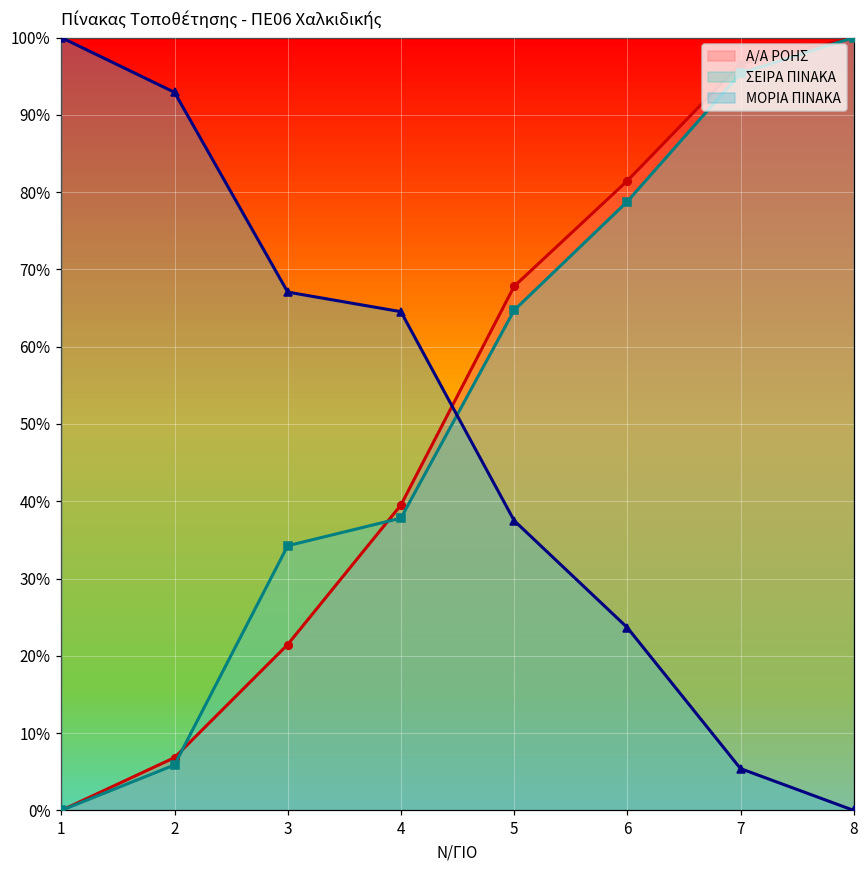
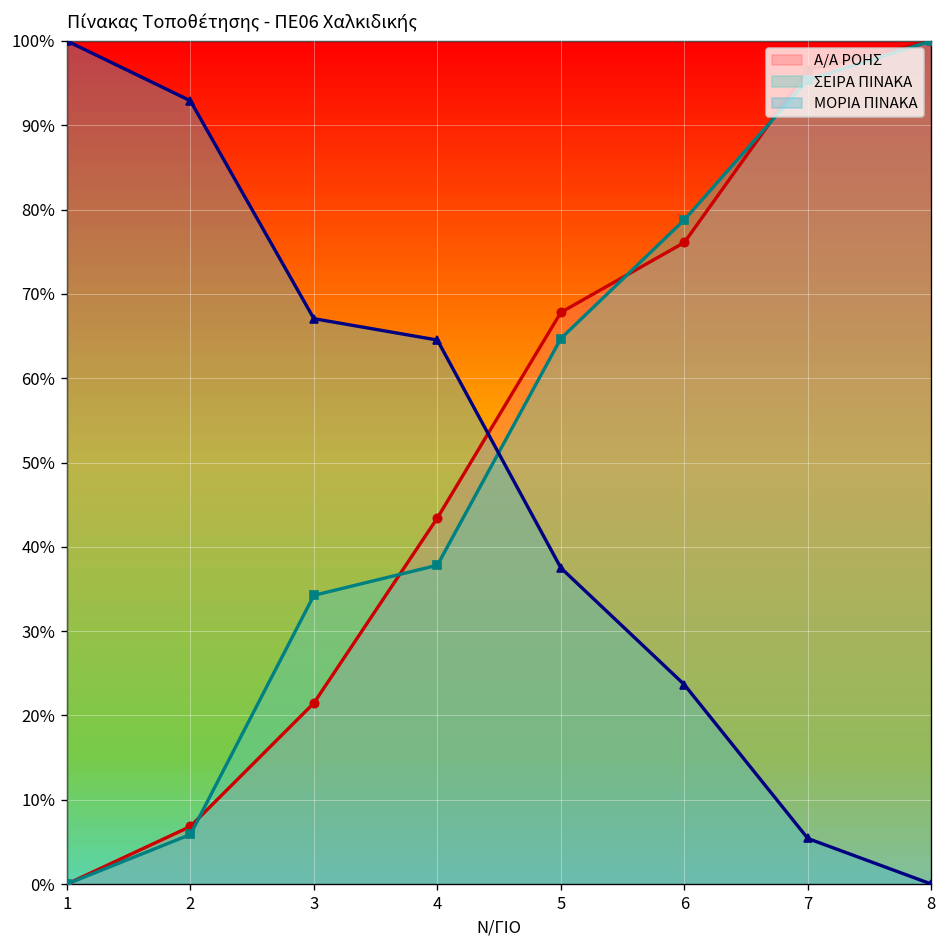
  {
    "A/A ΡΟΗΣ": {
      "2": "7%",
      "3": "21%",
-     "4": "40%",
+     "4": "43%",
      "5": "68%",
-     "6": "81%"
+     "6": "76%"
    }
  }
